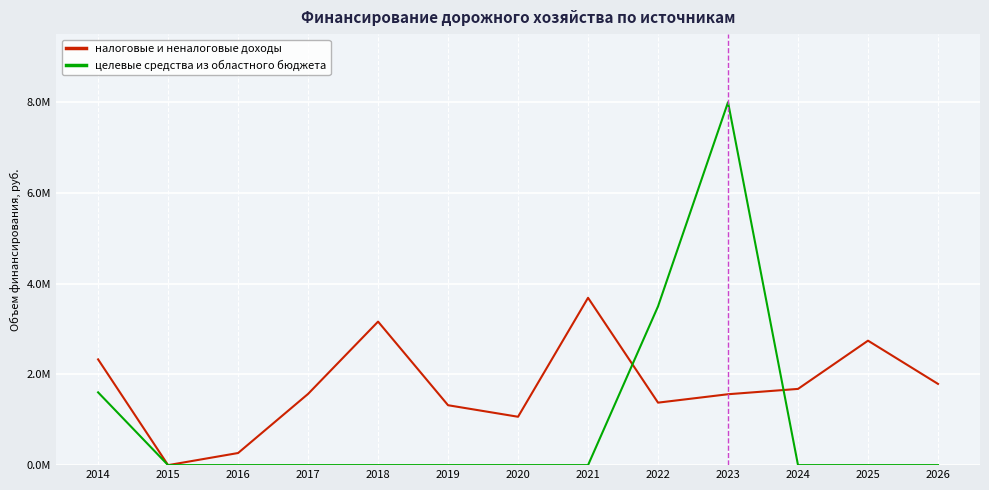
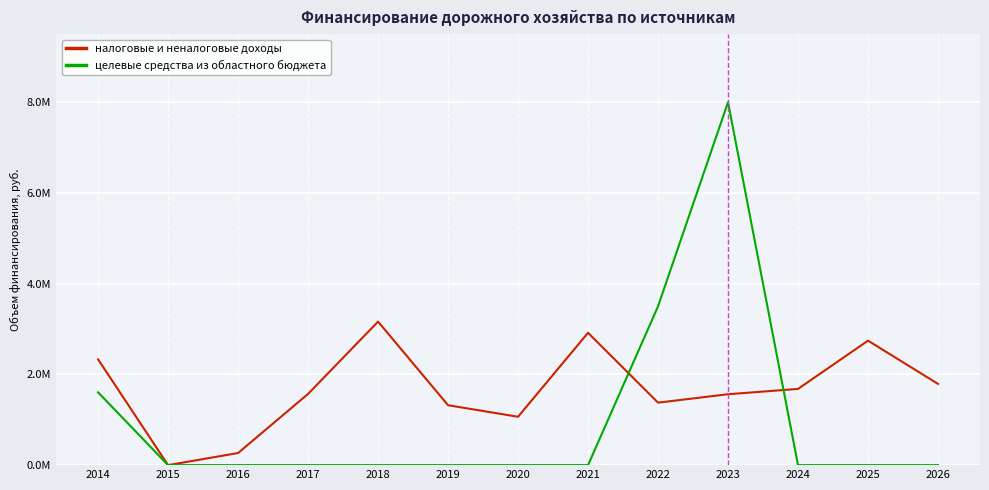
  {
    "налоговые и неналоговые доходы": {
      "2014": 2300000,
      "2016": 300000,
      "2017": 1600000,
      "2018": 3200000,
      "2019": 1300000,
      "2020": 1100000,
-     "2021": 3700000,
+     "2021": 2900000,
      "2022": 1400000,
      "2023": 1600000,
      "2024": 1700000,
      "2025": 2700000,
      "2026": 1800000
    },
    "целевые средства из областного бюджета": {
      "2014": 1600000,
      "2016": 0,
      "2017": 0,
      "2018": 0,
      "2019": 0,
      "2020": 0,
      "2021": 0,
      "2022": 3500000,
      "2023": 8000000,
      "2024": 0,
      "2025": 0,
      "2026": 0
    }
  }
